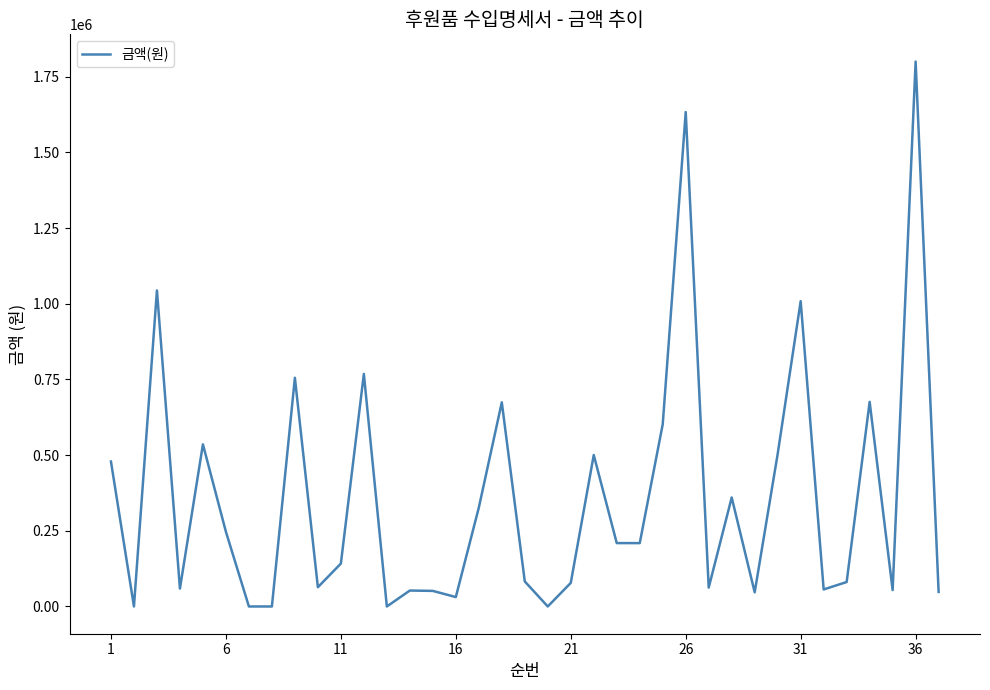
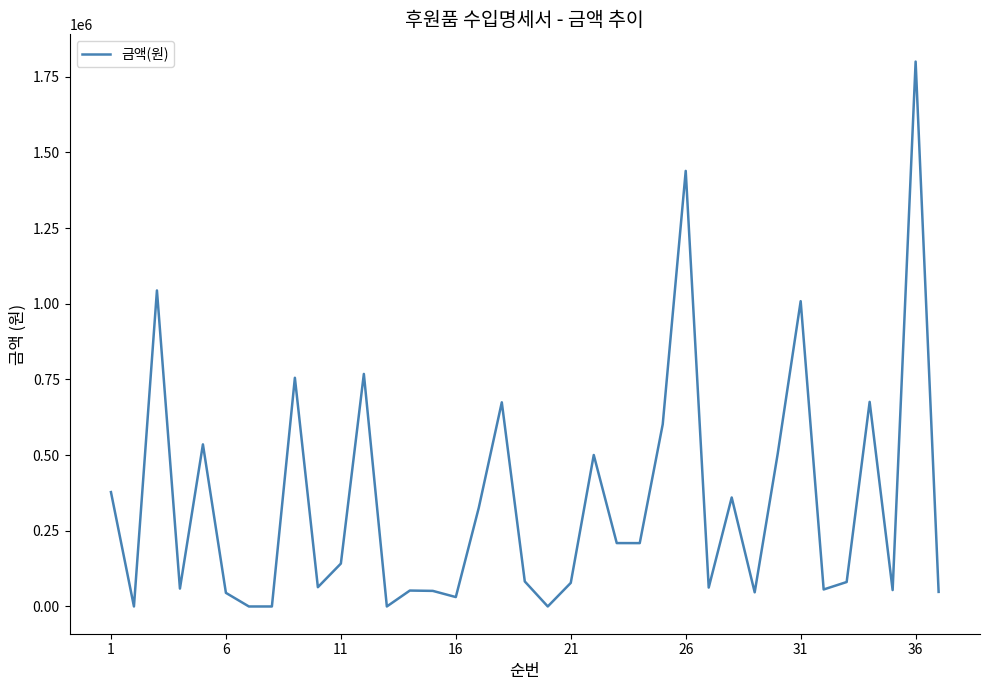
  {
-   "1": 480000,
-   "6": 250000,
+   "1": 380000,
+   "6": 50000,
    "11": 140000,
    "16": 30000,
    "21": 80000,
-   "26": 1630000,
+   "26": 1440000,
    "31": 1010000,
    "36": 1800000
  }
